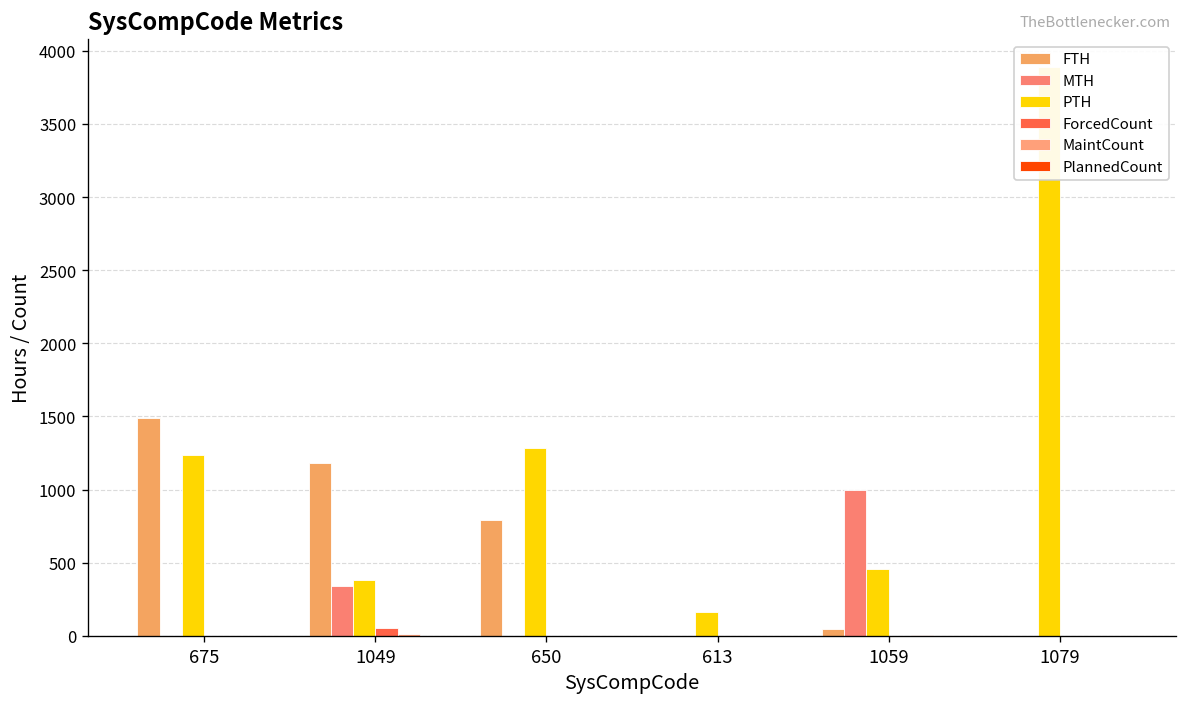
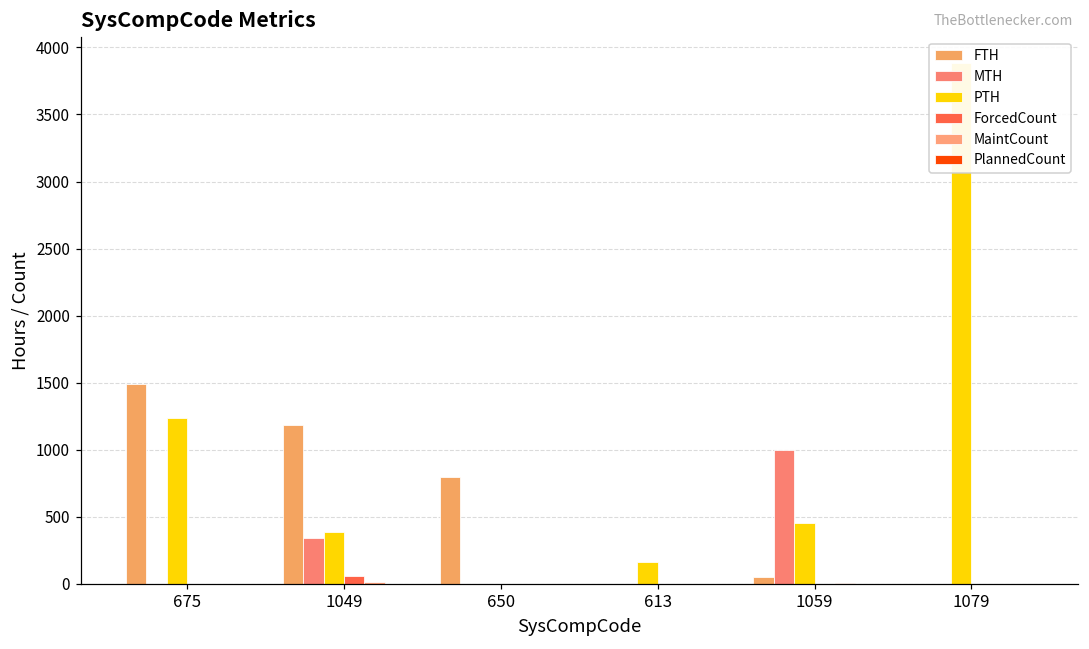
  {
    "PTH": {
      "675": 1240,
      "1049": 380,
-     "650": 1280,
+     "650": 0,
      "613": 160,
      "1059": 460
    },
    "PlannedCount": {
      "675": 0,
      "1049": 0,
      "650": 0,
      "613": 0,
      "1059": 0
    }
  }
